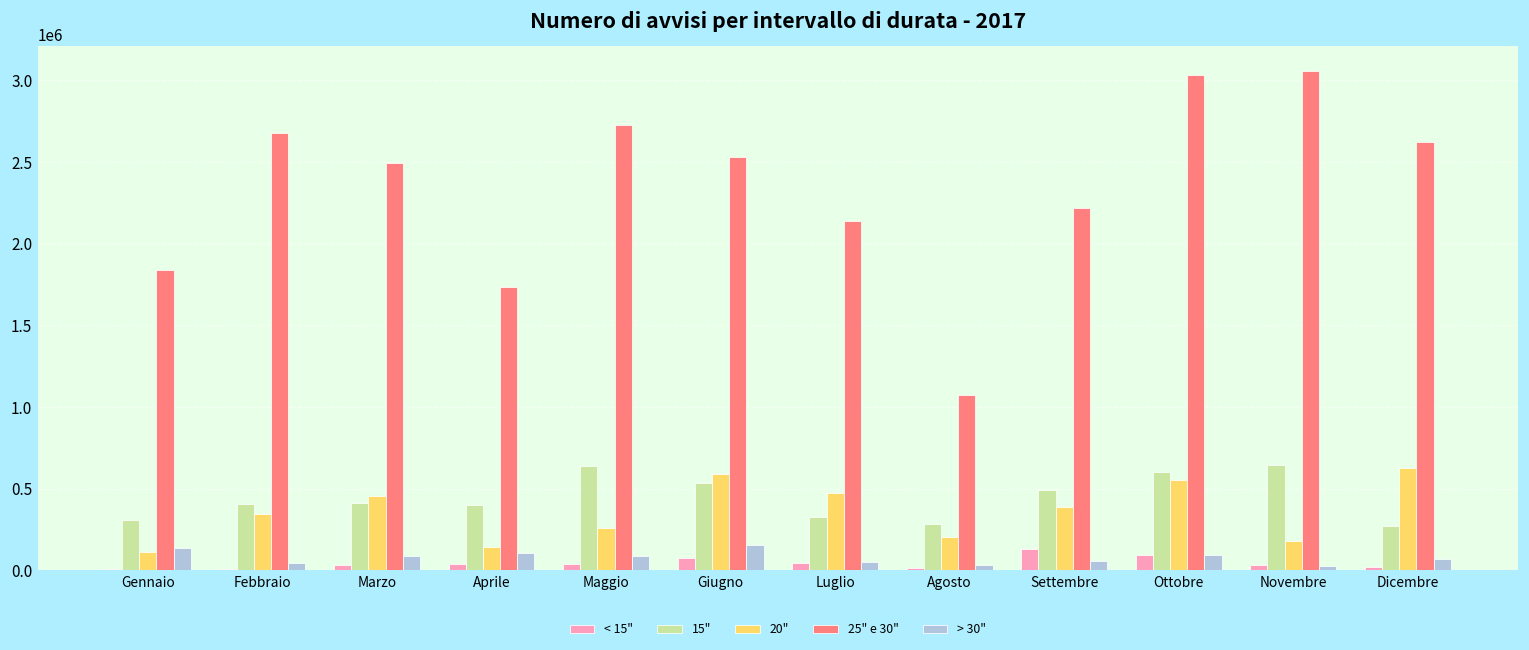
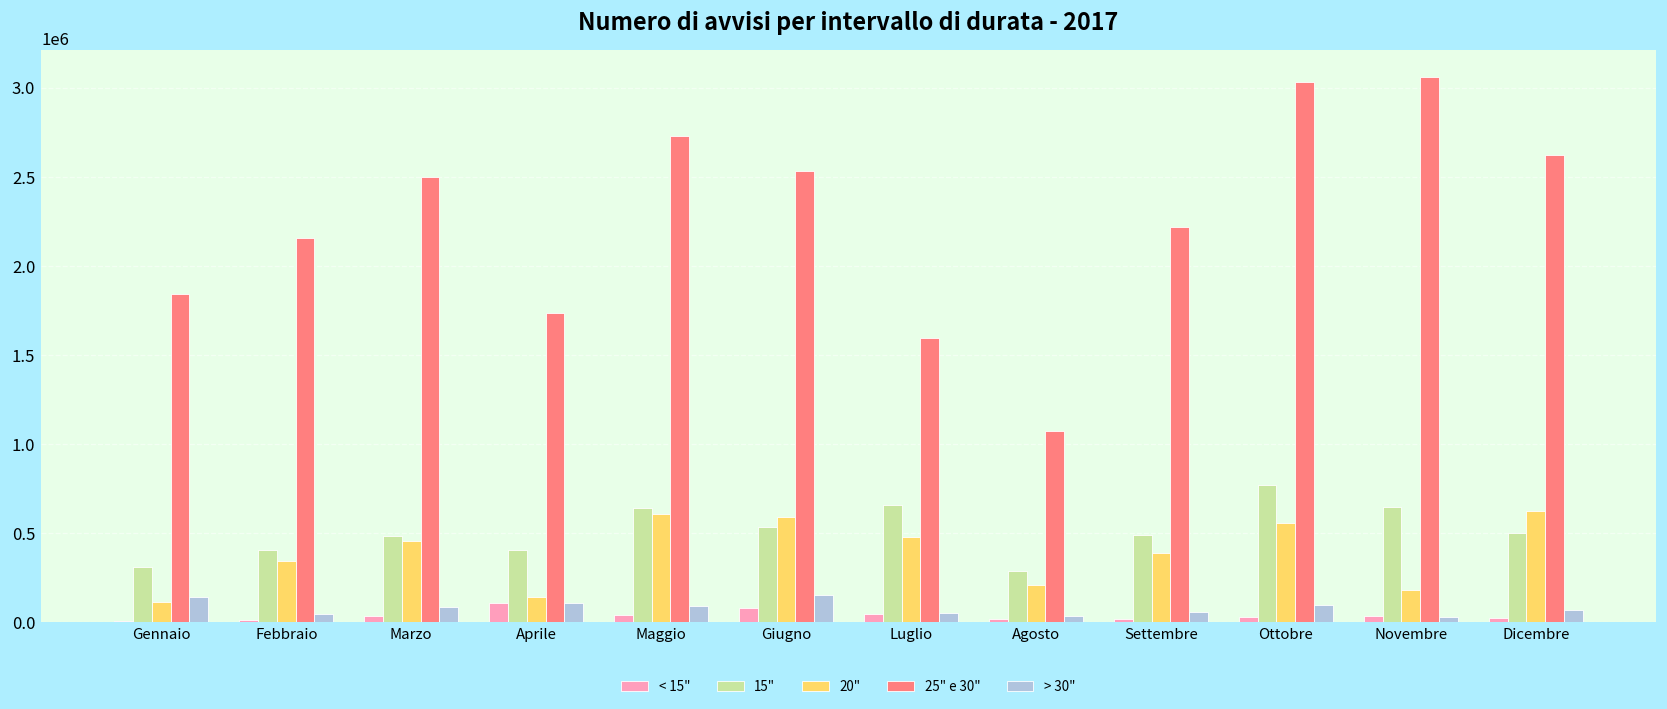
  {
    "< 15\"": {
      "Marzo": 30000,
-     "Aprile": 40000,
+     "Aprile": 100000,
      "Maggio": 40000,
      "Giugno": 80000,
      "Luglio": 40000,
-     "Settembre": 130000,
-     "Ottobre": 90000,
+     "Settembre": 20000,
+     "Ottobre": 30000,
      "Novembre": 30000,
      "Dicembre": 20000
    },
    "15\"": {
      "Gennaio": 310000,
      "Febbraio": 410000,
-     "Marzo": 410000,
+     "Marzo": 480000,
      "Aprile": 400000,
      "Maggio": 640000,
      "Giugno": 530000,
-     "Luglio": 330000,
+     "Luglio": 660000,
      "Agosto": 280000,
      "Settembre": 490000,
-     "Ottobre": 600000,
+     "Ottobre": 770000,
      "Novembre": 650000,
-     "Dicembre": 270000
+     "Dicembre": 500000
    },
    "20\"": {
      "Gennaio": 110000,
      "Febbraio": 340000,
      "Marzo": 460000,
      "Aprile": 140000,
-     "Maggio": 260000,
+     "Maggio": 600000,
      "Giugno": 590000,
      "Luglio": 480000,
      "Agosto": 200000,
      "Settembre": 390000,
      "Ottobre": 550000,
      "Novembre": 180000,
      "Dicembre": 620000
    },
    "25\" e 30\"": {
      "Gennaio": 1840000,
-     "Febbraio": 2680000,
+     "Febbraio": 2160000,
      "Marzo": 2500000,
      "Aprile": 1730000,
      "Maggio": 2730000,
      "Giugno": 2530000,
-     "Luglio": 2140000,
+     "Luglio": 1590000,
      "Agosto": 1070000,
      "Settembre": 2220000,
      "Ottobre": 3030000,
      "Novembre": 3060000,
      "Dicembre": 2620000
    },
    "> 30\"": {
      "Gennaio": 140000,
      "Febbraio": 40000,
      "Marzo": 80000,
      "Aprile": 100000,
      "Maggio": 90000,
      "Giugno": 150000,
      "Luglio": 50000,
      "Agosto": 30000,
      "Settembre": 60000,
      "Ottobre": 90000,
      "Novembre": 30000,
      "Dicembre": 70000
    }
  }
